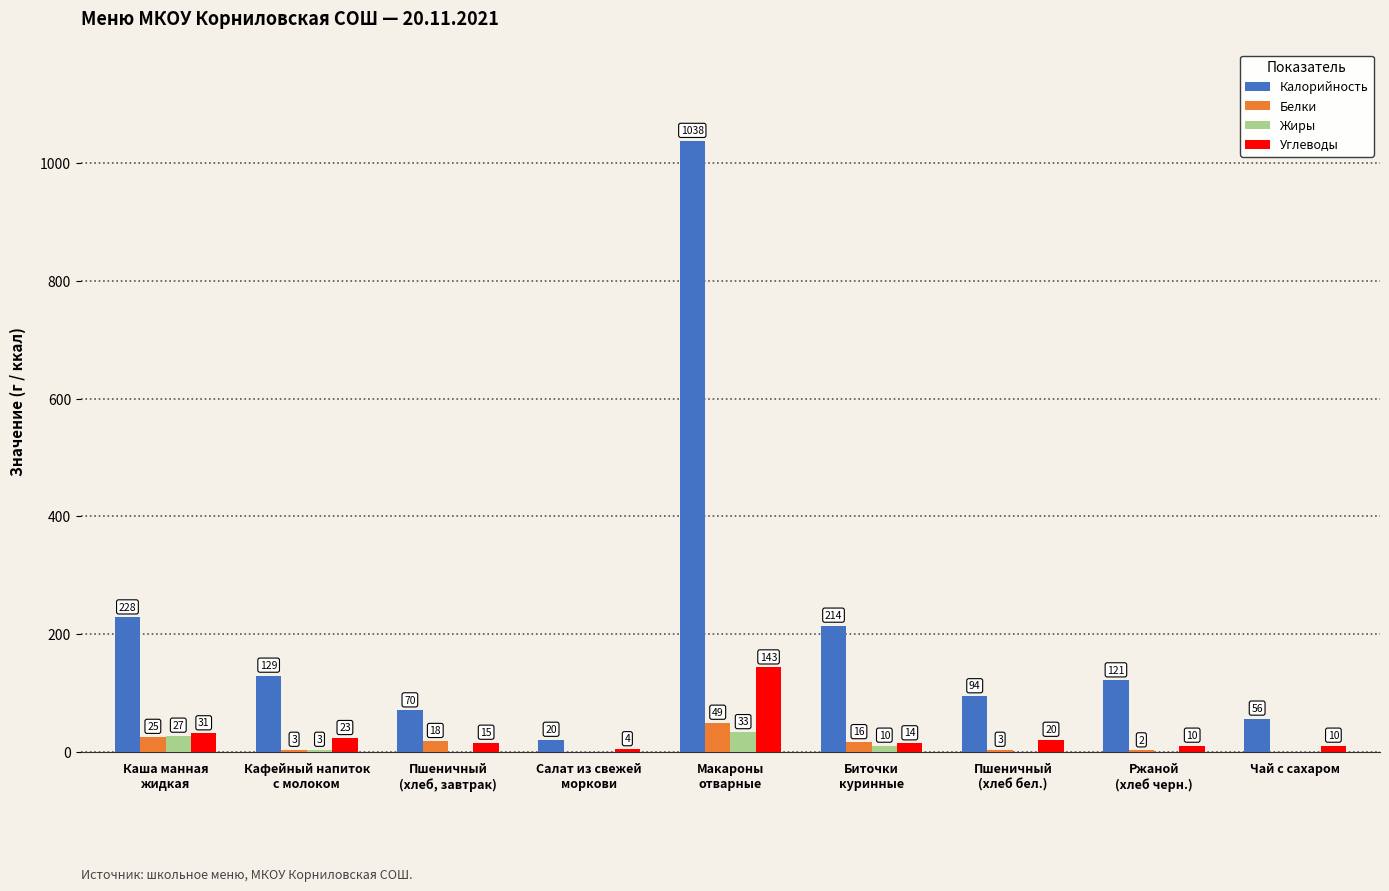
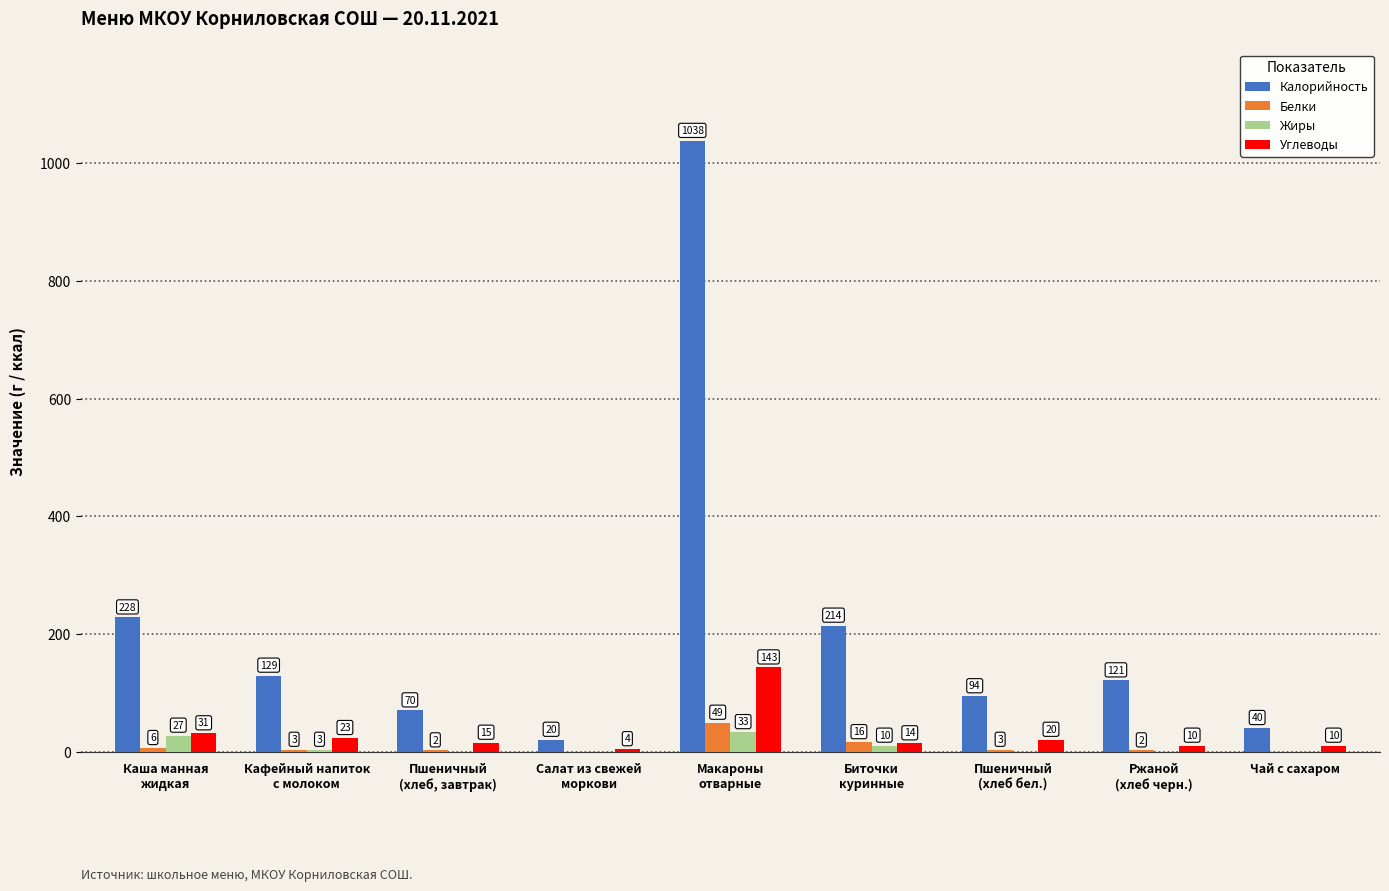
  {
    "Калорийность": {
-     "Чай с сахаром": 56
+     "Чай с сахаром": 40
    },
    "Белки": {
-     "Каша манная жидкая": 25,
-     "Пшеничный (хлеб, завтрак)": 18
+     "Каша манная жидкая": 6,
+     "Пшеничный (хлеб, завтрак)": 2
    },
    "Жиры": {
      "Пшеничный (хлеб, завтрак)": 0,
      "Салат из свежей моркови": 0,
      "Пшеничный (хлеб бел.)": 0,
      "Ржаной (хлеб черн.)": 0,
      "Чай с сахаром": 0
    }
  }
